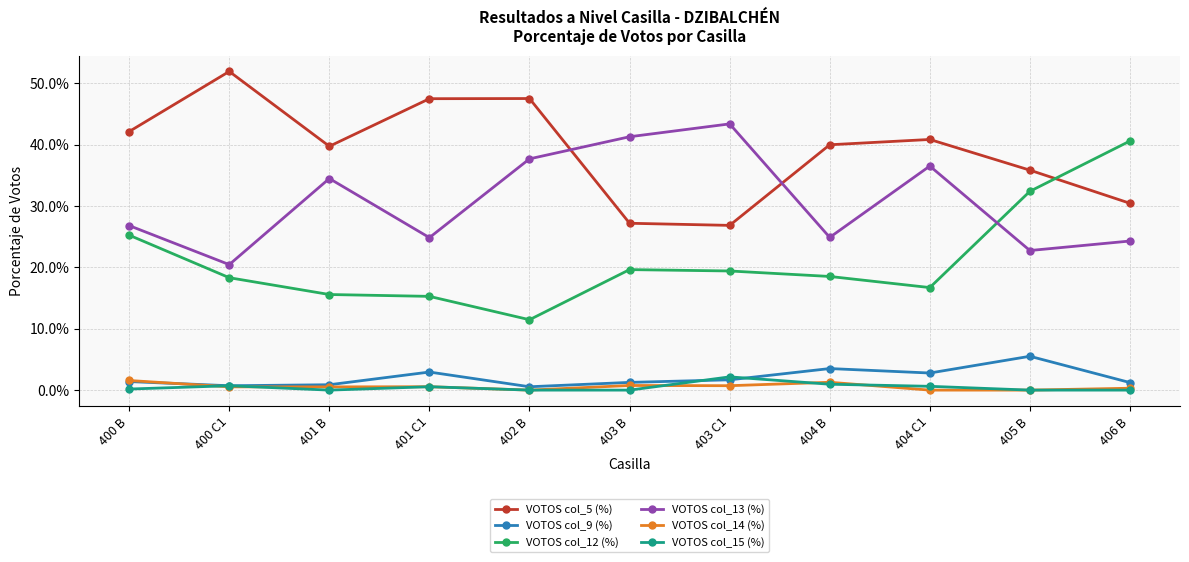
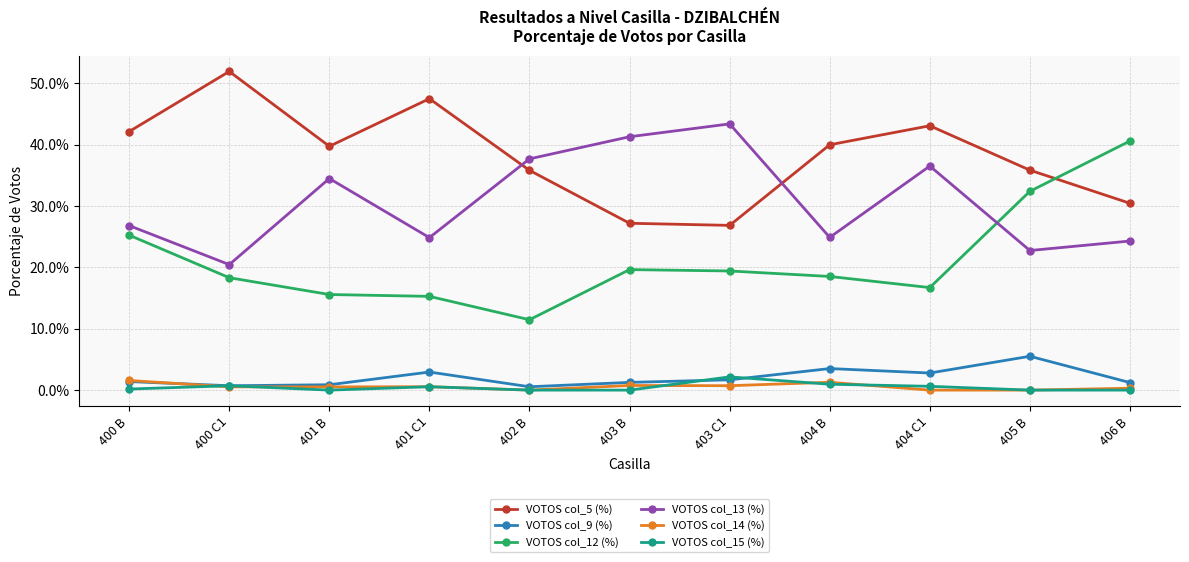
  {
    "VOTOS col_5 (%)": {
      "400 B": "42%",
      "400 C1": "52%",
      "401 B": "40%",
      "401 C1": "48%",
-     "402 B": "48%",
+     "402 B": "36%",
      "403 B": "27%",
      "403 C1": "27%",
      "404 B": "40%",
-     "404 C1": "41%",
+     "404 C1": "43%",
      "405 B": "36%",
      "406 B": "30%"
    },
    "VOTOS col_9 (%)": {
      "401 C1": "3%",
      "402 B": "1%",
      "403 B": "1%",
      "403 C1": "2%",
      "404 B": "4%",
      "404 C1": "3%",
      "405 B": "6%",
      "406 B": "1%"
    },
    "VOTOS col_13 (%)": {
      "400 B": "27%",
      "400 C1": "20%",
      "401 B": "35%",
      "401 C1": "25%",
      "402 B": "38%",
      "403 B": "41%",
      "403 C1": "43%",
      "404 B": "25%",
      "404 C1": "37%",
      "405 B": "23%",
      "406 B": "24%"
    },
    "VOTOS col_14 (%)": {
      "403 B": "1%",
      "403 C1": "1%",
      "404 C1": "0%"
    }
  }
